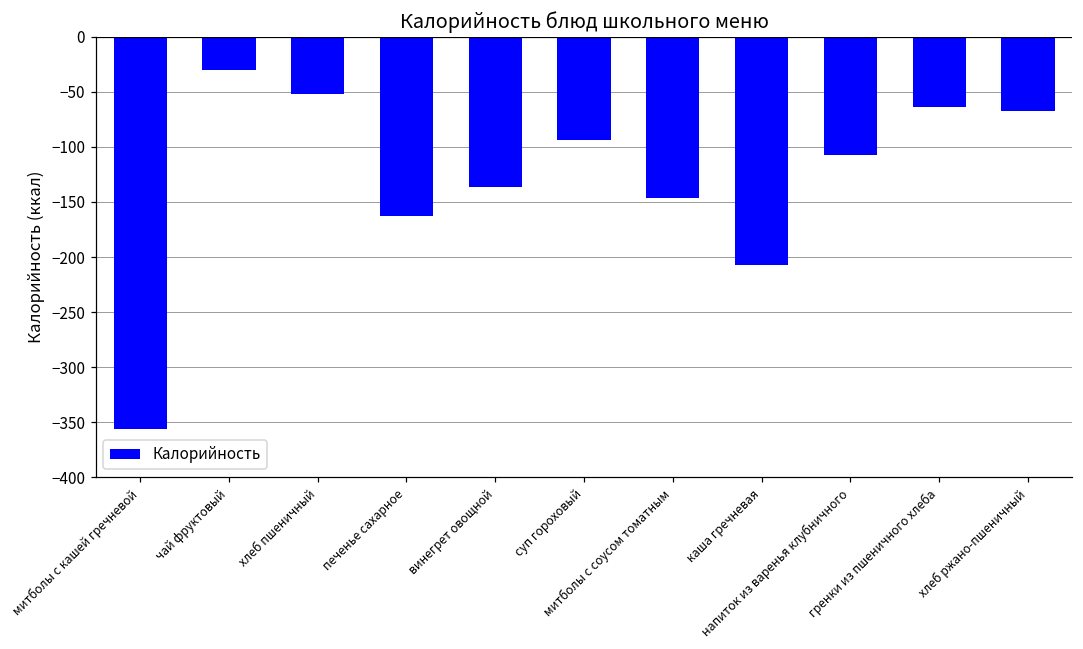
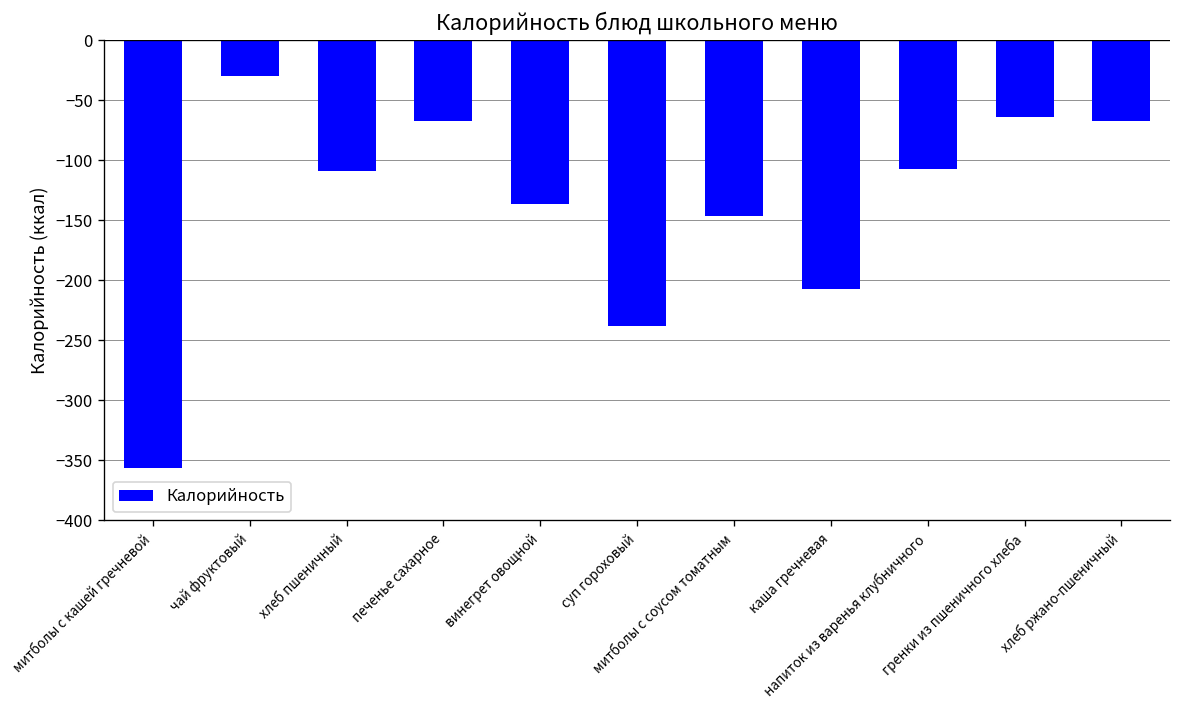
  {
    "митболы с кашей гречневой": -356,
    "чай фруктовый": -30,
-   "хлеб пшеничный": -52,
-   "печенье сахарное": -163,
+   "хлеб пшеничный": -109,
+   "печенье сахарное": -67,
    "винегрет овощной": -136,
-   "суп гороховый": -94,
+   "суп гороховый": -238,
    "митболы с соусом томатным": -146,
    "каша гречневая": -207,
    "напиток из варенья клубничного": -107,
    "гренки из пшеничного хлеба": -64,
    "хлеб ржано-пшеничный": -67
  }
